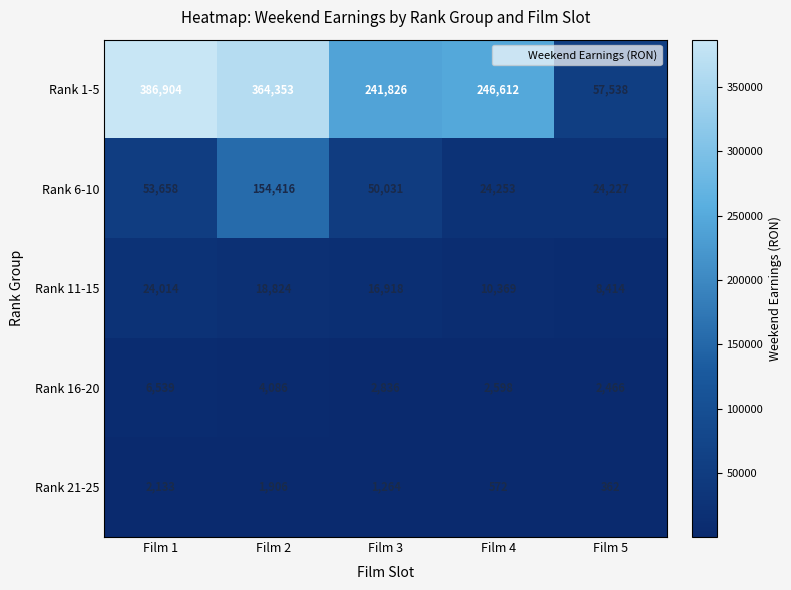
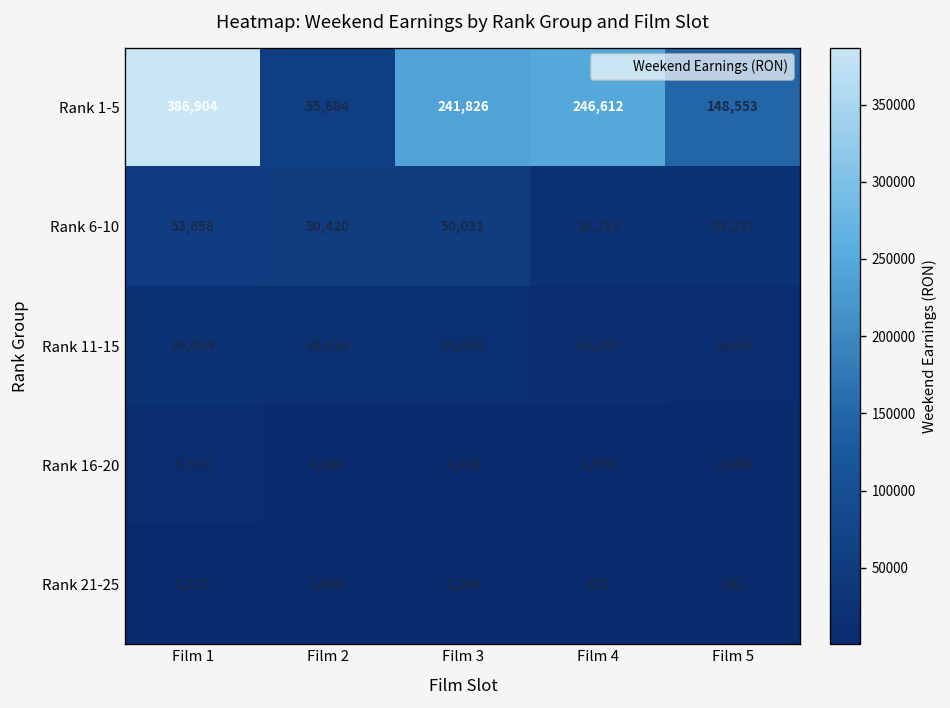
  {
    "Rank 1-5": {
      "Film 1": "386,904",
-     "Film 2": "364,353",
+     "Film 2": "55,684",
      "Film 3": "241,826",
      "Film 4": "246,612",
-     "Film 5": "57,538"
+     "Film 5": "148,553"
    },
    "Rank 6-10": {
      "Film 1": "53,658",
-     "Film 2": "154,416",
+     "Film 2": "50,420",
      "Film 3": "50,031"
    }
  }
